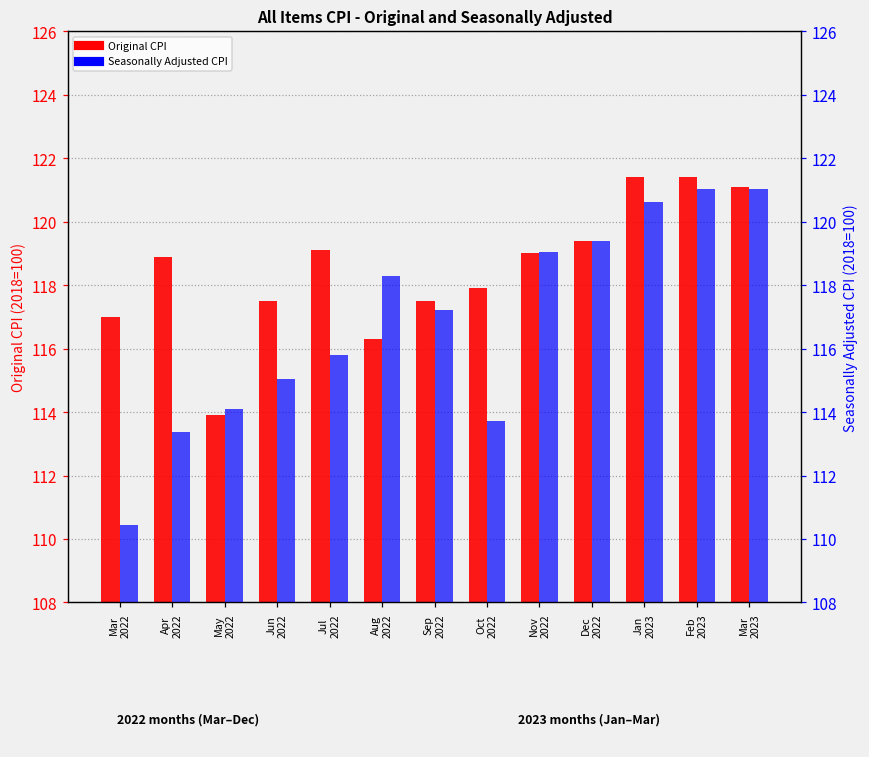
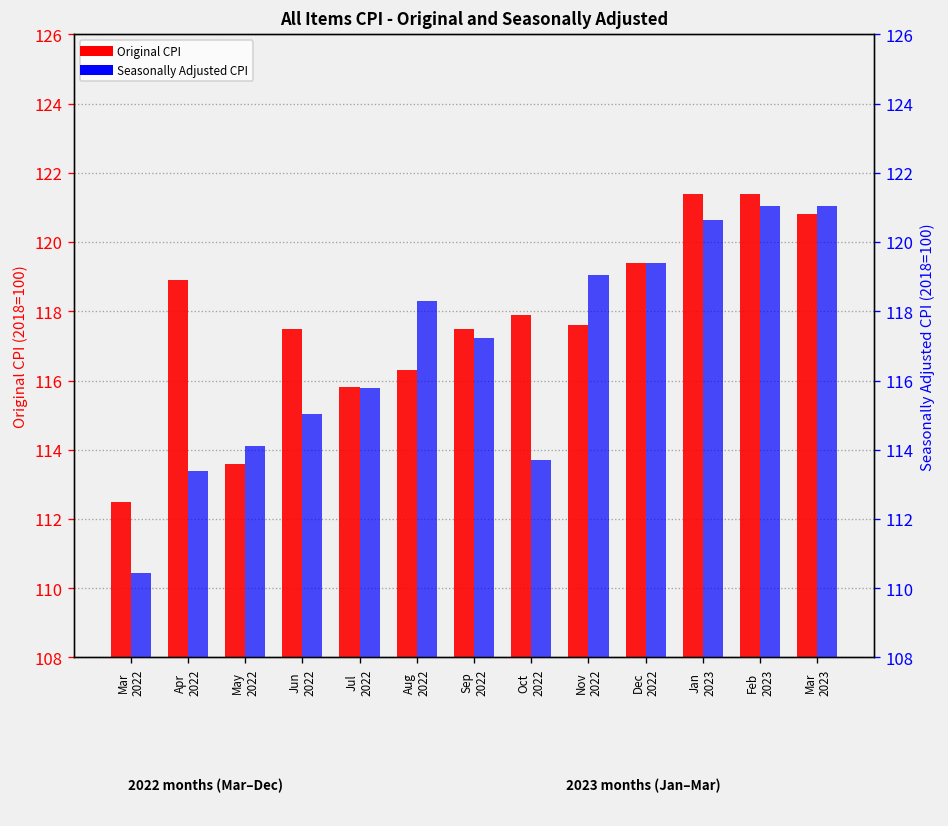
  {
    "Original CPI": {
-     "Mar 2022": 117.0,
+     "Mar 2022": 112.5,
      "Apr 2022": 118.9,
-     "May 2022": 113.9,
+     "May 2022": 113.6,
      "Jun 2022": 117.5,
-     "Jul 2022": 119.1,
+     "Jul 2022": 115.8,
      "Aug 2022": 116.3,
      "Sep 2022": 117.5,
      "Oct 2022": 117.9,
-     "Nov 2022": 119.0,
+     "Nov 2022": 117.6,
      "Dec 2022": 119.4,
      "Jan 2023": 121.4,
      "Feb 2023": 121.4,
-     "Mar 2023": 121.1
+     "Mar 2023": 120.8
    },
    "Seasonally Adjusted CPI": {
      "Mar 2022": 110.4,
      "Apr 2022": 113.4,
      "May 2022": 114.1,
      "Jun 2022": 115.0,
      "Jul 2022": 115.8,
      "Aug 2022": 118.3,
      "Sep 2022": 117.2,
      "Oct 2022": 113.7,
      "Nov 2022": 119.0,
      "Dec 2022": 119.4,
      "Jan 2023": 120.6,
      "Feb 2023": 121.0,
      "Mar 2023": 121.0
    }
  }
